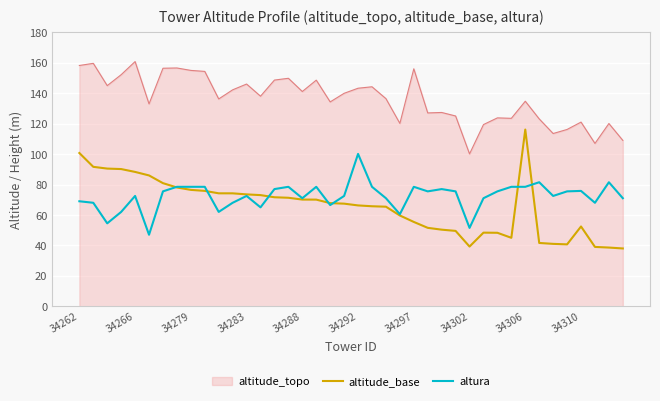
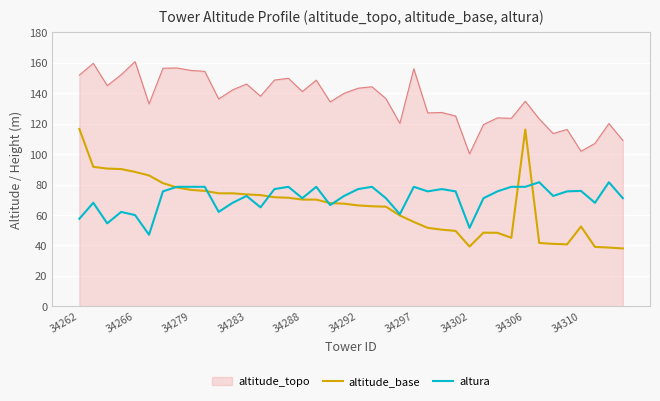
  {
    "altitude_topo": {
-     "34262": 158,
+     "34262": 152,
      "34266": 161,
      "34279": 155,
      "34283": 146,
      "34288": 141,
      "34292": 143,
      "34297": 156,
      "34302": 100,
      "34306": 135,
-     "34310": 121
+     "34310": 102
    },
    "altitude_base": {
-     "34262": 101,
+     "34262": 117,
      "34266": 88,
      "34279": 76,
      "34292": 66,
      "34297": 55,
      "34302": 39,
      "34306": 116,
      "34310": 52
    },
    "altura": {
-     "34262": 69,
-     "34266": 73,
+     "34262": 58,
+     "34266": 60,
      "34279": 79,
-     "34292": 100,
+     "34292": 77,
      "34297": 79,
      "34302": 52,
      "34306": 79,
      "34310": 76
    }
  }
